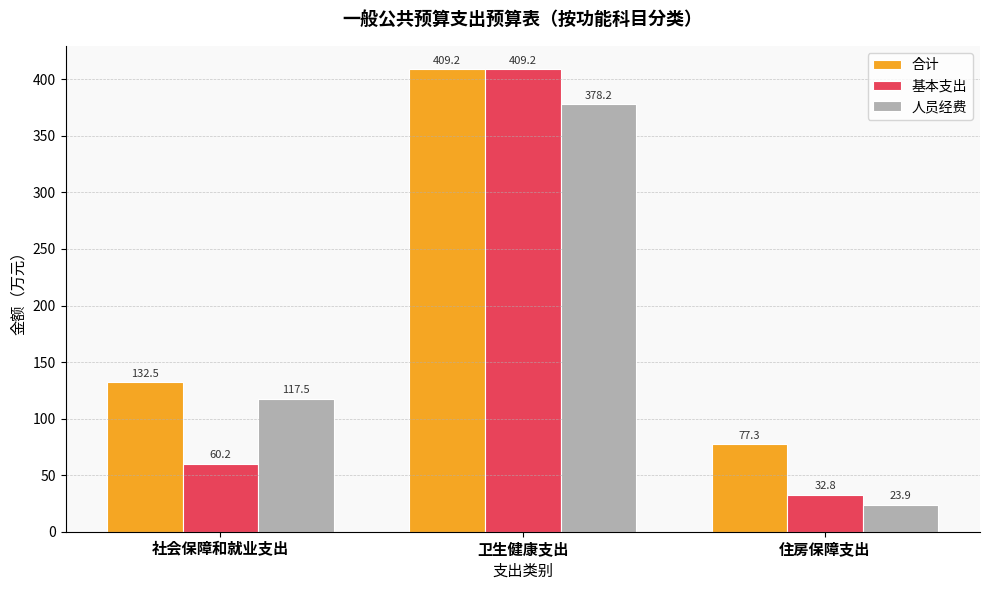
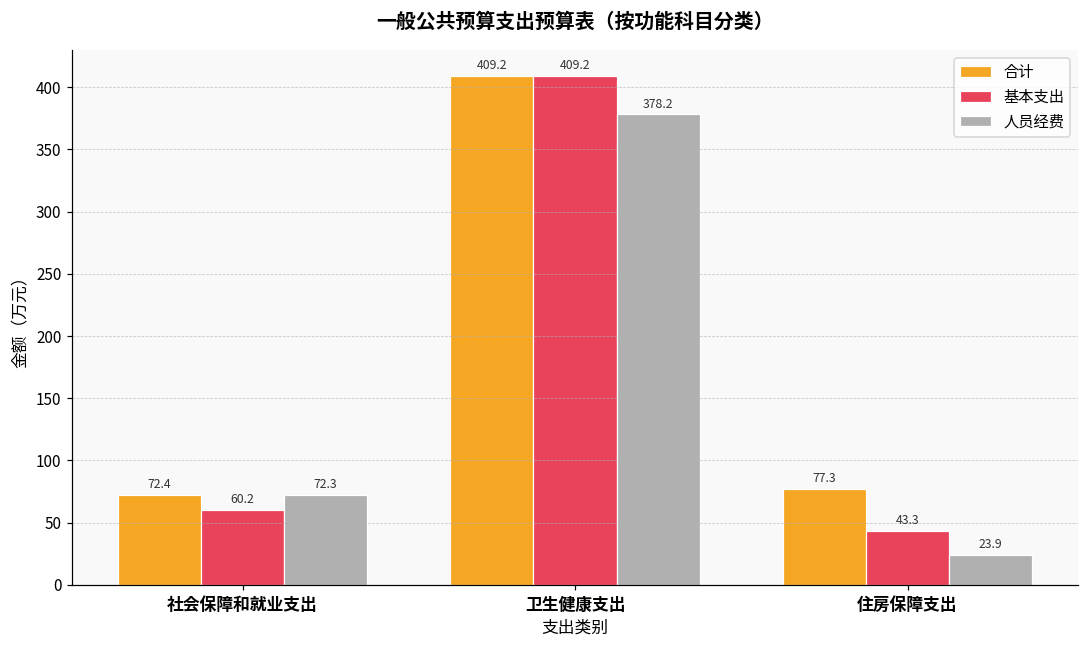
  {
    "合计": {
-     "社会保障和就业支出": 132.5,
+     "社会保障和就业支出": 72.4,
      "卫生健康支出": 409.2,
      "住房保障支出": 77.3
    },
    "基本支出": {
      "社会保障和就业支出": 60.2,
      "卫生健康支出": 409.2,
-     "住房保障支出": 32.8
+     "住房保障支出": 43.3
    },
    "人员经费": {
-     "社会保障和就业支出": 117.5,
+     "社会保障和就业支出": 72.3,
      "卫生健康支出": 378.2,
      "住房保障支出": 23.9
    }
  }
